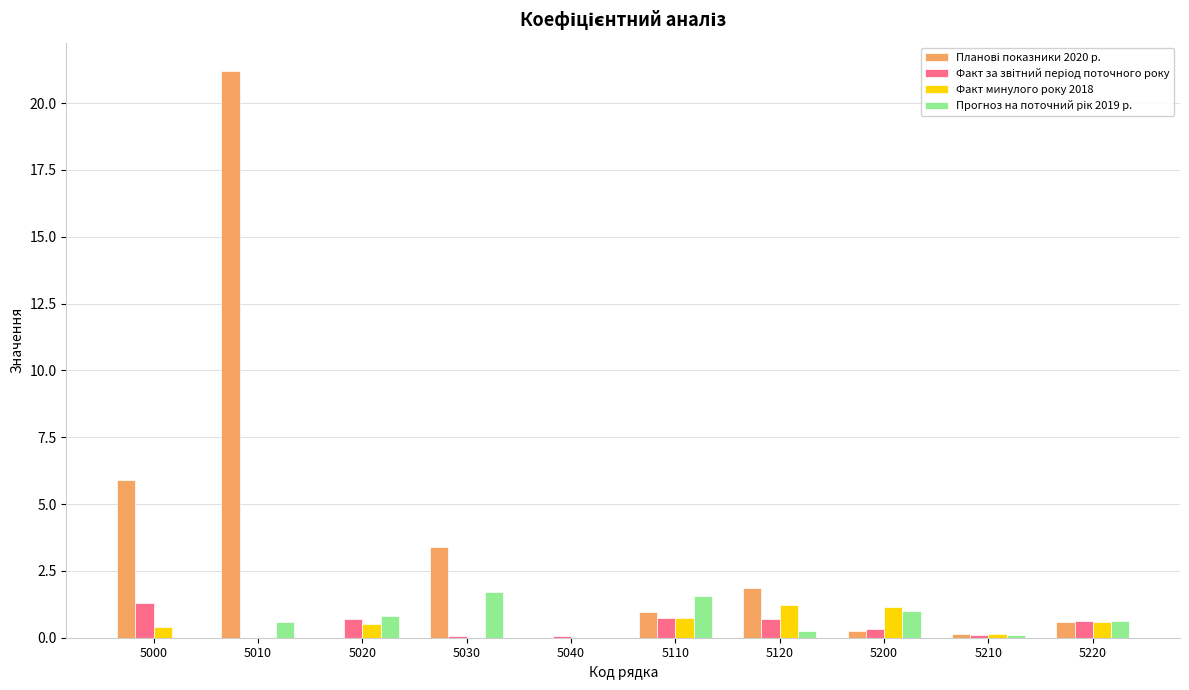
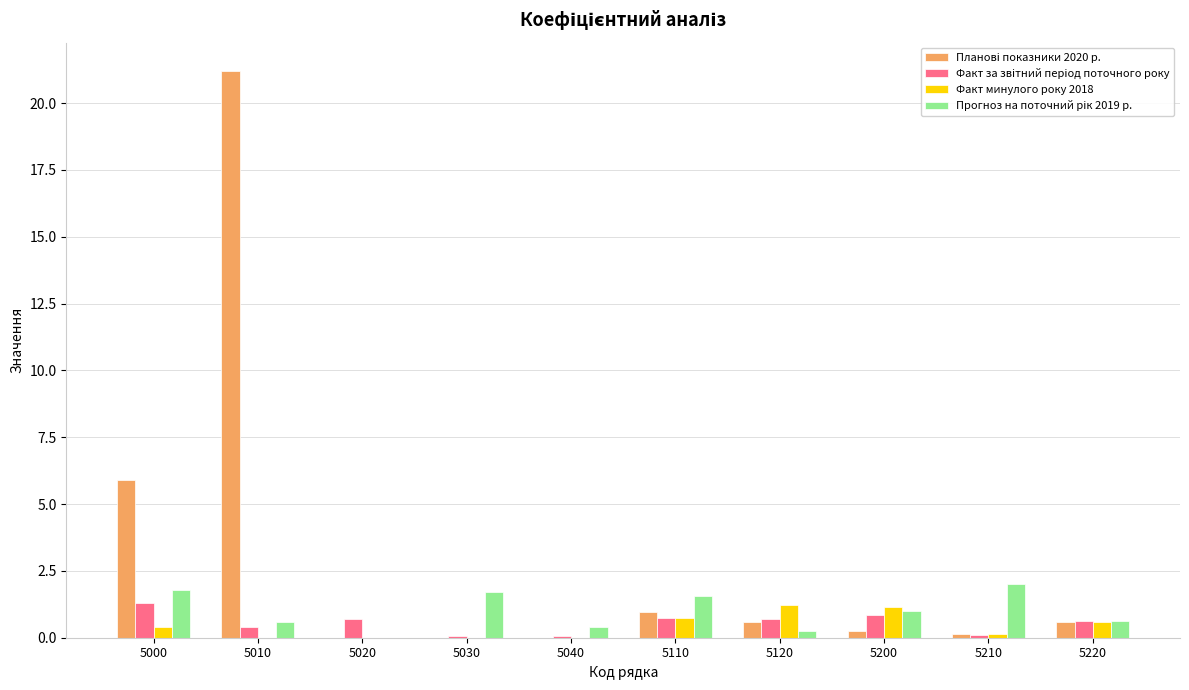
  {
    "Планові показники 2020 р.": {
      "5000": 5.9,
      "5010": 21.2,
      "5020": 0.0,
-     "5030": 3.4,
+     "5030": 0.0,
      "5040": 0.0,
      "5110": 1.0,
-     "5120": 1.9,
+     "5120": 0.6,
      "5200": 0.2,
      "5210": 0.1,
      "5220": 0.6
    },
    "Факт за звітний період поточного року": {
      "5000": 1.3,
-     "5010": 0.0,
+     "5010": 0.4,
      "5020": 0.7,
      "5110": 0.7,
      "5120": 0.7,
-     "5200": 0.3,
+     "5200": 0.9,
      "5210": 0.1,
      "5220": 0.6
    },
    "Факт минулого року 2018": {
      "5000": 0.4,
      "5010": 0.0,
-     "5020": 0.5,
+     "5020": 0.0,
      "5030": 0.0,
      "5040": 0.0,
      "5110": 0.7,
      "5120": 1.2,
      "5200": 1.2,
      "5210": 0.1,
      "5220": 0.6
    },
    "Прогноз на поточний рік 2019 р.": {
-     "5000": 0.0,
+     "5000": 1.8,
      "5010": 0.6,
-     "5020": 0.8,
+     "5020": 0.0,
      "5030": 1.7,
-     "5040": 0.0,
+     "5040": 0.4,
      "5110": 1.6,
      "5120": 0.2,
      "5200": 1.0,
-     "5210": 0.1,
+     "5210": 2.0,
      "5220": 0.6
    }
  }
